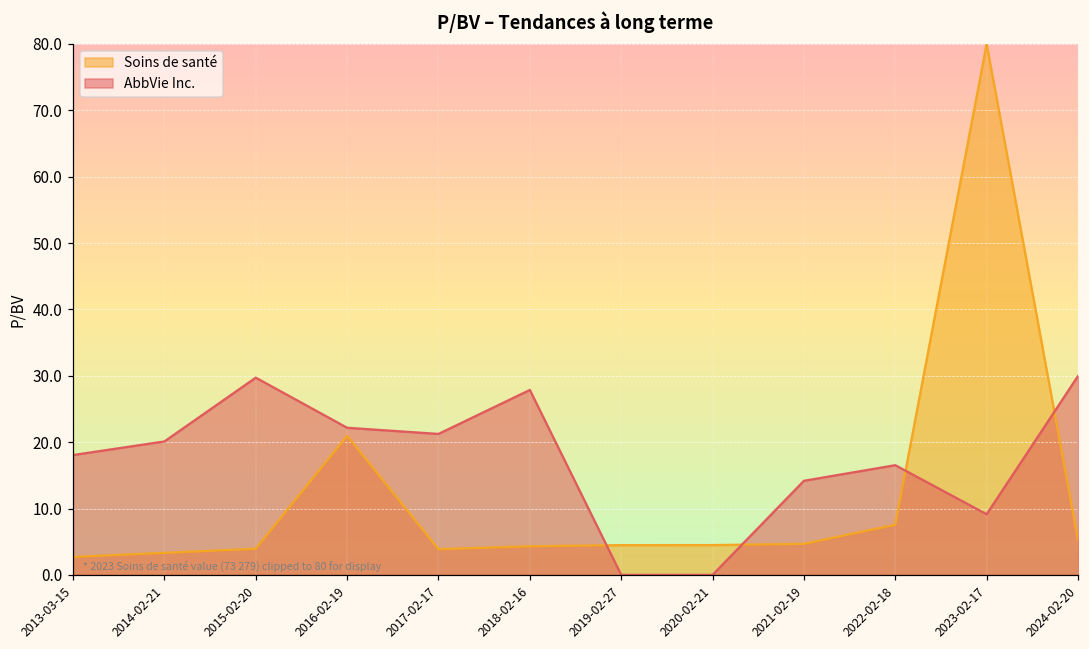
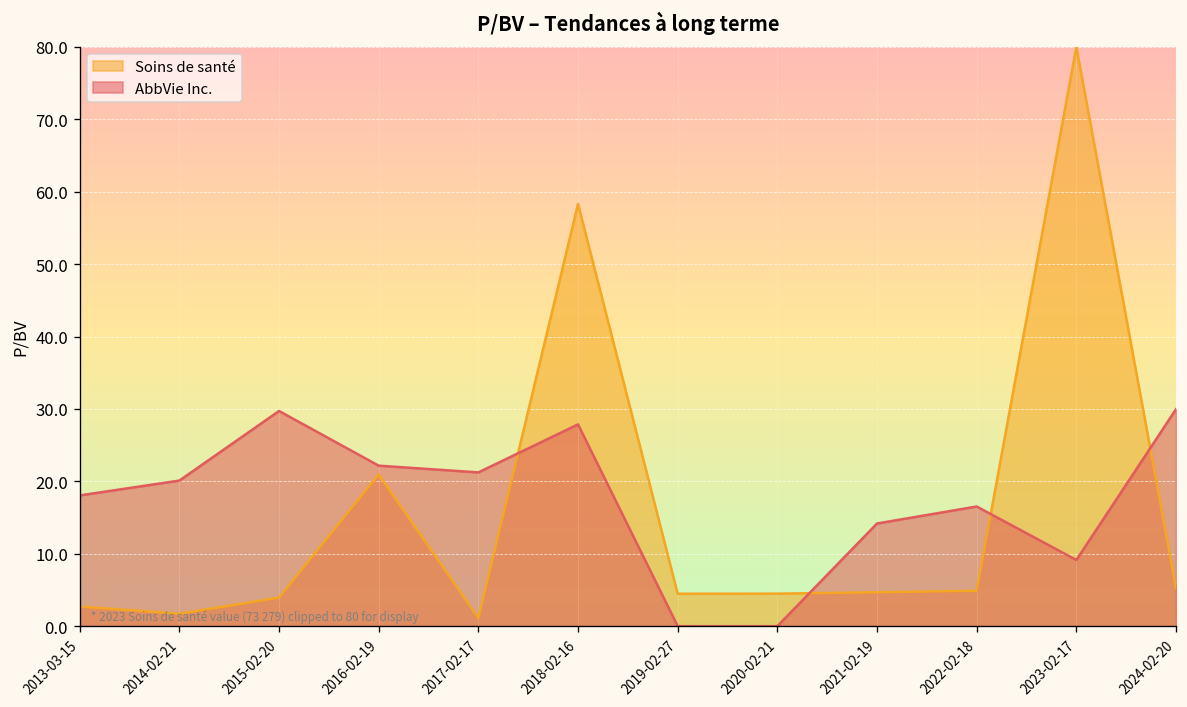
  {
    "Soins de santé": {
      "2013-03-15": 3,
-     "2014-02-21": 3,
+     "2014-02-21": 2,
      "2015-02-20": 4,
      "2016-02-19": 21,
-     "2017-02-17": 4,
-     "2018-02-16": 4,
+     "2017-02-17": 1,
+     "2018-02-16": 58,
      "2019-02-27": 4,
      "2020-02-21": 4,
      "2021-02-19": 5,
-     "2022-02-18": 8,
+     "2022-02-18": 5,
      "2023-02-17": 80,
      "2024-02-20": 5
    },
    "AbbVie Inc.": {
      "2013-03-15": 18,
      "2014-02-21": 20,
      "2015-02-20": 30,
      "2016-02-19": 22,
      "2017-02-17": 21,
      "2018-02-16": 28,
      "2019-02-27": 0,
      "2020-02-21": 0,
      "2021-02-19": 14,
      "2022-02-18": 17,
      "2023-02-17": 9,
      "2024-02-20": 30
    }
  }
